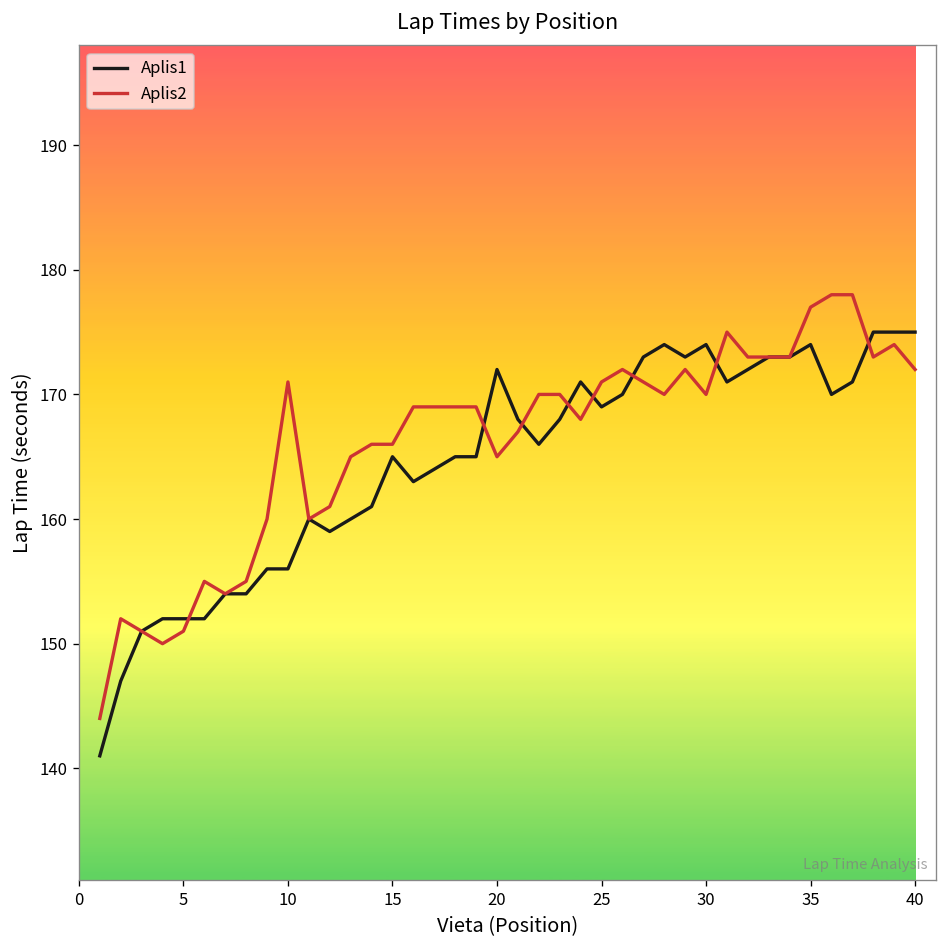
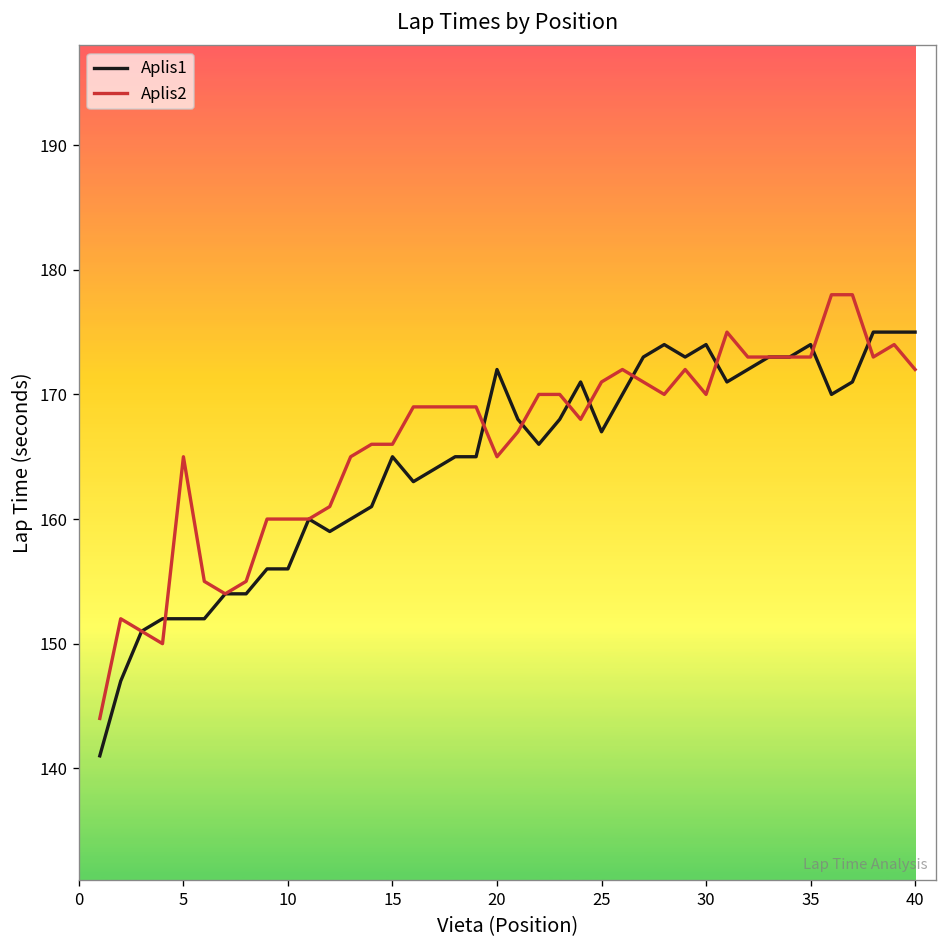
  {
    "Aplis1": {
      "5": 152,
      "10": 156,
      "15": 165,
      "20": 172,
-     "25": 169,
+     "25": 167,
      "30": 174,
      "35": 174,
      "40": 175
    },
    "Aplis2": {
-     "5": 151,
-     "10": 171,
+     "5": 165,
+     "10": 160,
      "15": 166,
      "20": 165,
      "25": 171,
      "30": 170,
-     "35": 177,
+     "35": 173,
      "40": 172
    }
  }
